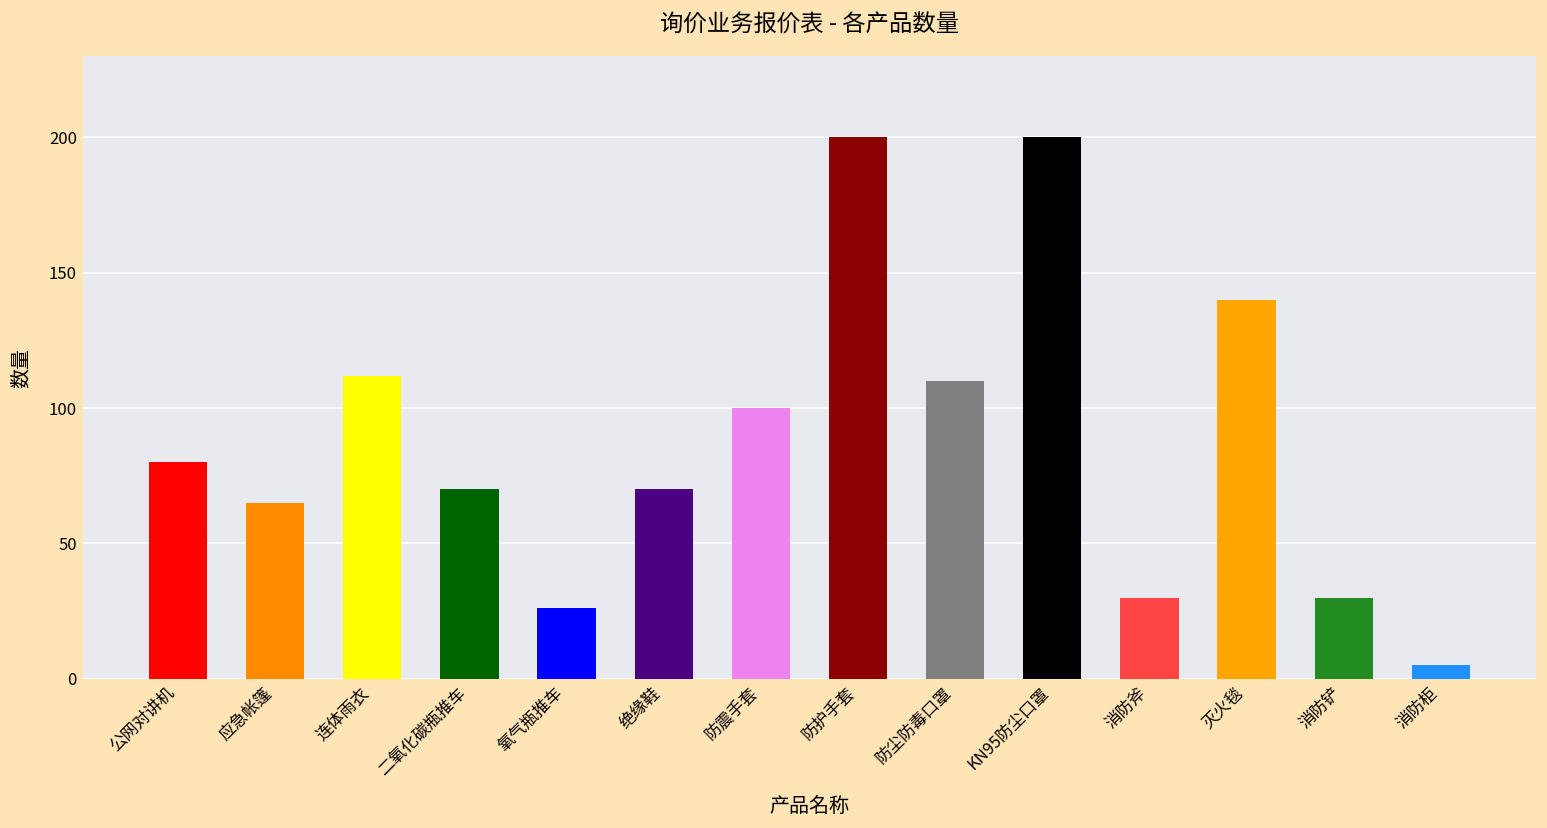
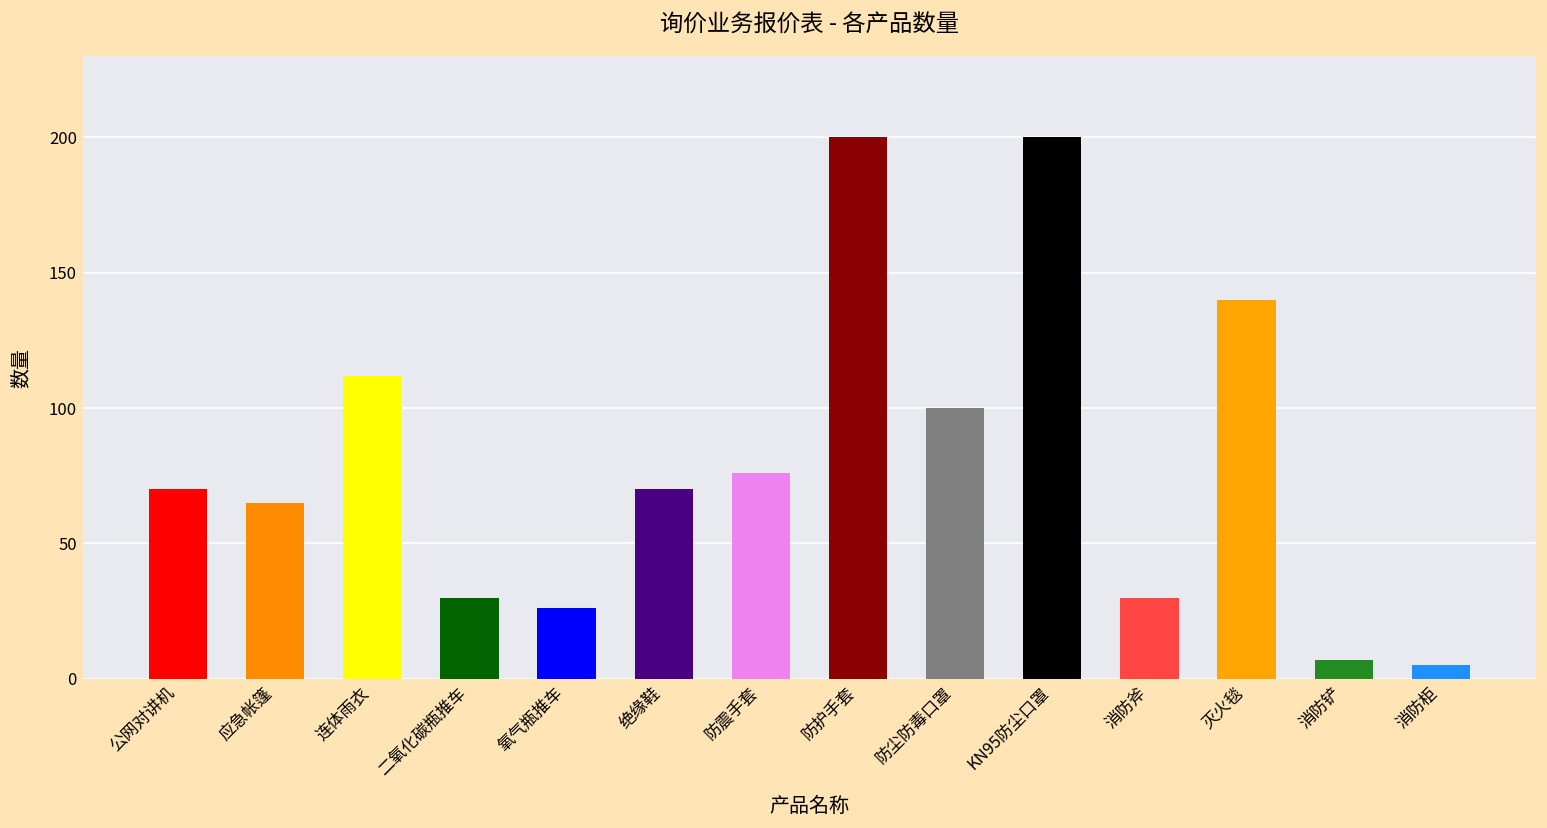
  {
-   "公网对讲机": 80,
+   "公网对讲机": 70,
    "应急帐篷": 65,
    "连体雨衣": 112,
-   "二氧化碳瓶推车": 70,
+   "二氧化碳瓶推车": 30,
    "氧气瓶推车": 26,
    "绝缘鞋": 70,
-   "防震手套": 100,
+   "防震手套": 76,
    "防护手套": 200,
-   "防尘防毒口罩": 110,
+   "防尘防毒口罩": 100,
    "KN95防尘口罩": 200,
    "消防斧": 30,
    "灭火毯": 140,
-   "消防铲": 30,
+   "消防铲": 7,
    "消防柜": 5
  }
